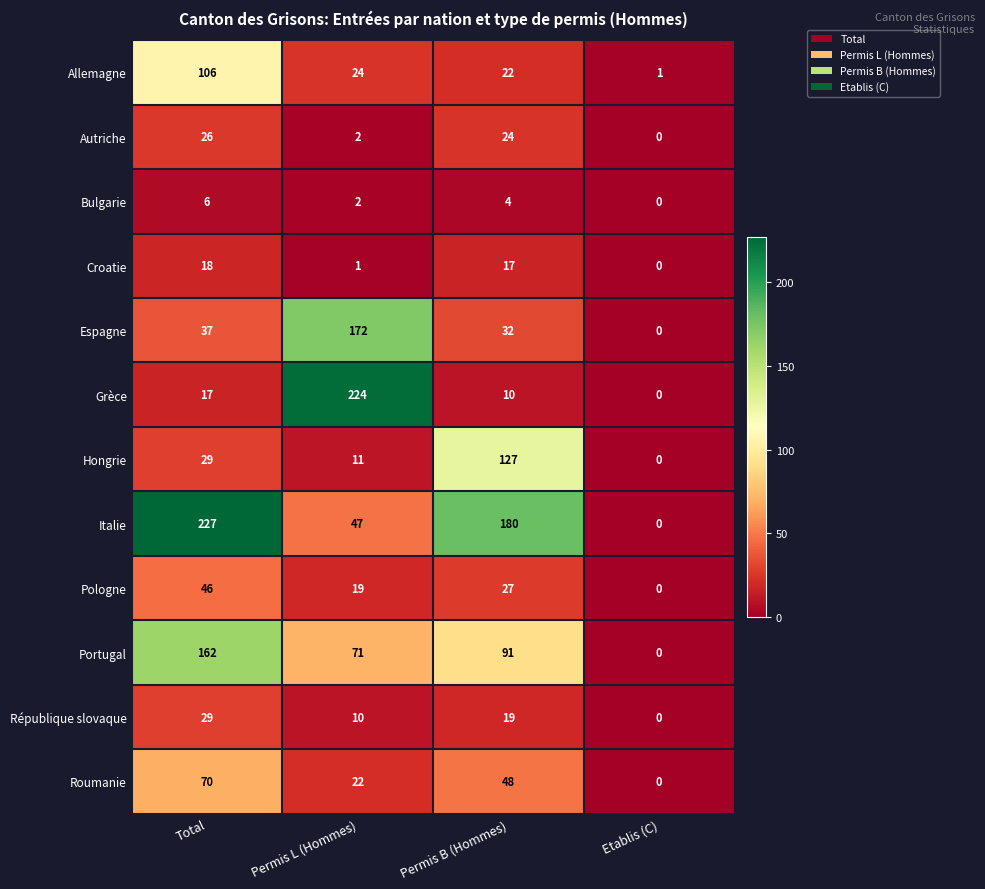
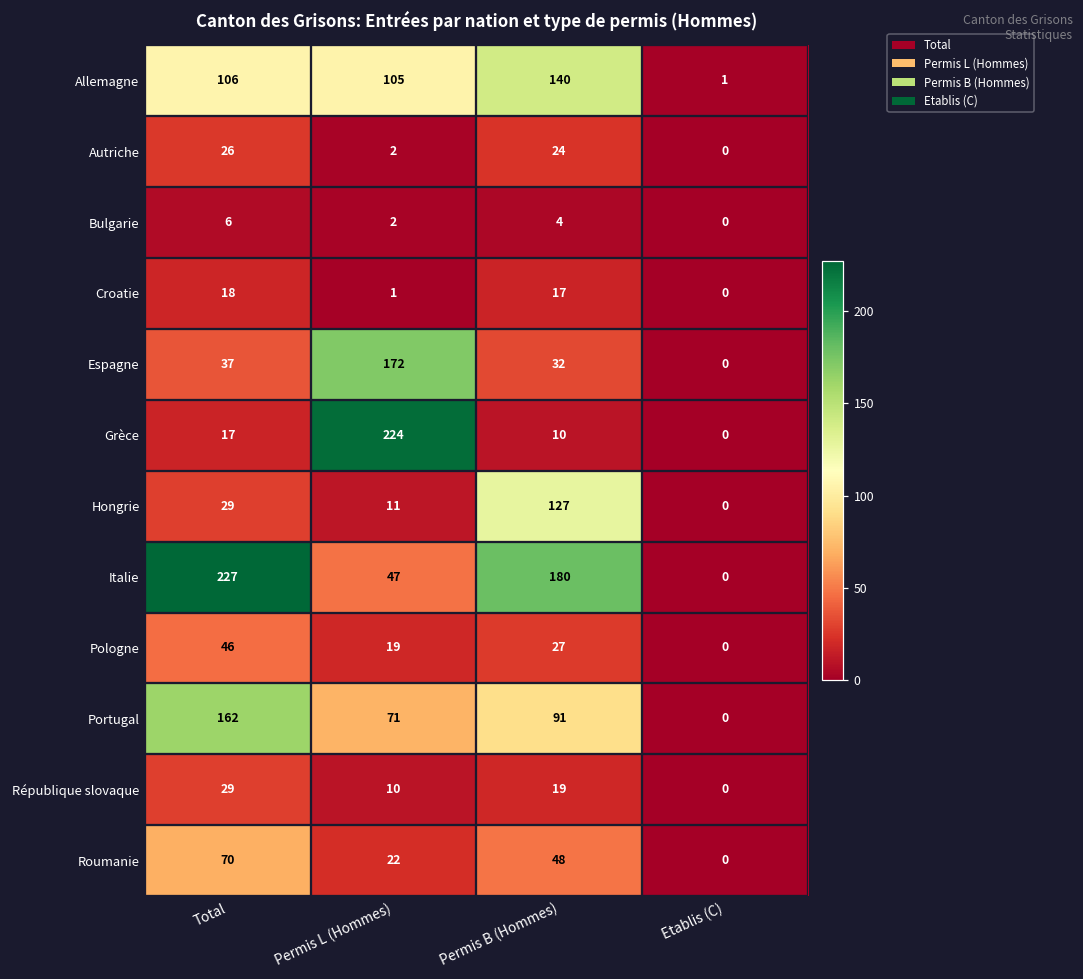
  {
    "Allemagne": {
      "Total": 106,
-     "Permis L (Hommes)": 24,
-     "Permis B (Hommes)": 22,
+     "Permis L (Hommes)": 105,
+     "Permis B (Hommes)": 140,
      "Etablis (C)": 1
    },
    "Autriche": {
      "Total": 26,
      "Permis L (Hommes)": 2,
      "Permis B (Hommes)": 24,
      "Etablis (C)": 0
    },
    "Bulgarie": {
      "Total": 6,
      "Permis L (Hommes)": 2,
      "Permis B (Hommes)": 4,
      "Etablis (C)": 0
    },
    "Croatie": {
      "Total": 18,
      "Permis L (Hommes)": 1,
      "Permis B (Hommes)": 17,
      "Etablis (C)": 0
    },
    "Espagne": {
      "Total": 37,
      "Permis L (Hommes)": 172,
      "Permis B (Hommes)": 32,
      "Etablis (C)": 0
    },
    "Grèce": {
      "Total": 17,
      "Permis L (Hommes)": 224,
      "Permis B (Hommes)": 10,
      "Etablis (C)": 0
    },
    "Hongrie": {
      "Total": 29,
      "Permis L (Hommes)": 11,
      "Permis B (Hommes)": 127,
      "Etablis (C)": 0
    },
    "Italie": {
      "Total": 227,
      "Permis L (Hommes)": 47,
      "Permis B (Hommes)": 180,
      "Etablis (C)": 0
    },
    "Pologne": {
      "Total": 46,
      "Permis L (Hommes)": 19,
      "Permis B (Hommes)": 27,
      "Etablis (C)": 0
    },
    "Portugal": {
      "Total": 162,
      "Permis L (Hommes)": 71,
      "Permis B (Hommes)": 91,
      "Etablis (C)": 0
    },
    "République slovaque": {
      "Total": 29,
      "Permis L (Hommes)": 10,
      "Permis B (Hommes)": 19,
      "Etablis (C)": 0
    },
    "Roumanie": {
      "Total": 70,
      "Permis L (Hommes)": 22,
      "Permis B (Hommes)": 48,
      "Etablis (C)": 0
    }
  }
